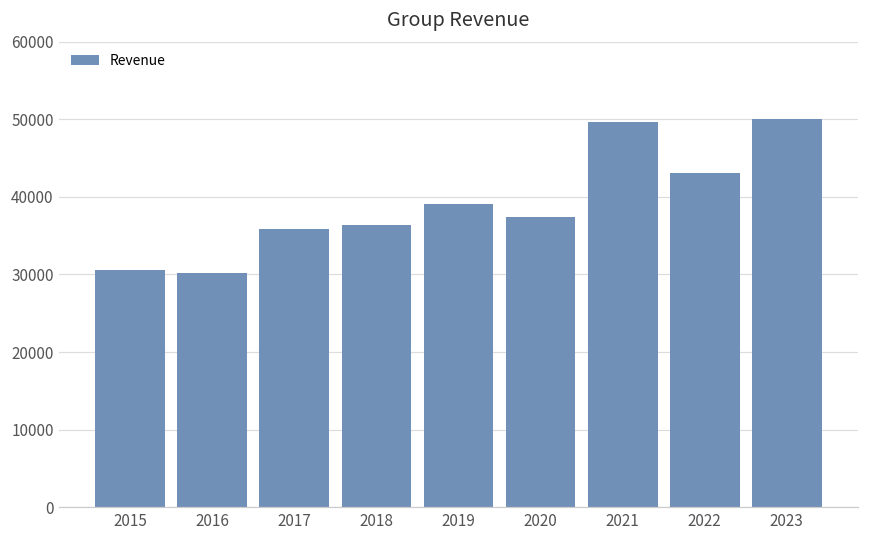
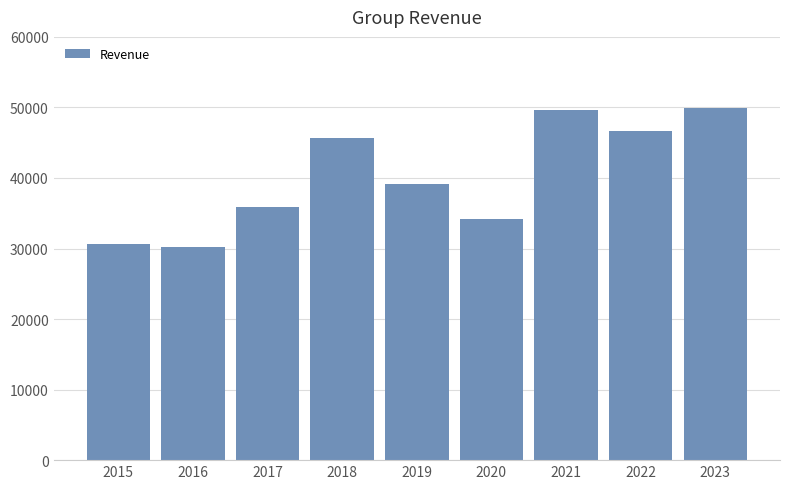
  {
    "2015": 31000,
    "2016": 30000,
    "2017": 36000,
-   "2018": 36000,
+   "2018": 46000,
    "2019": 39000,
-   "2020": 37000,
+   "2020": 34000,
    "2021": 50000,
-   "2022": 43000,
+   "2022": 47000,
    "2023": 50000
  }
